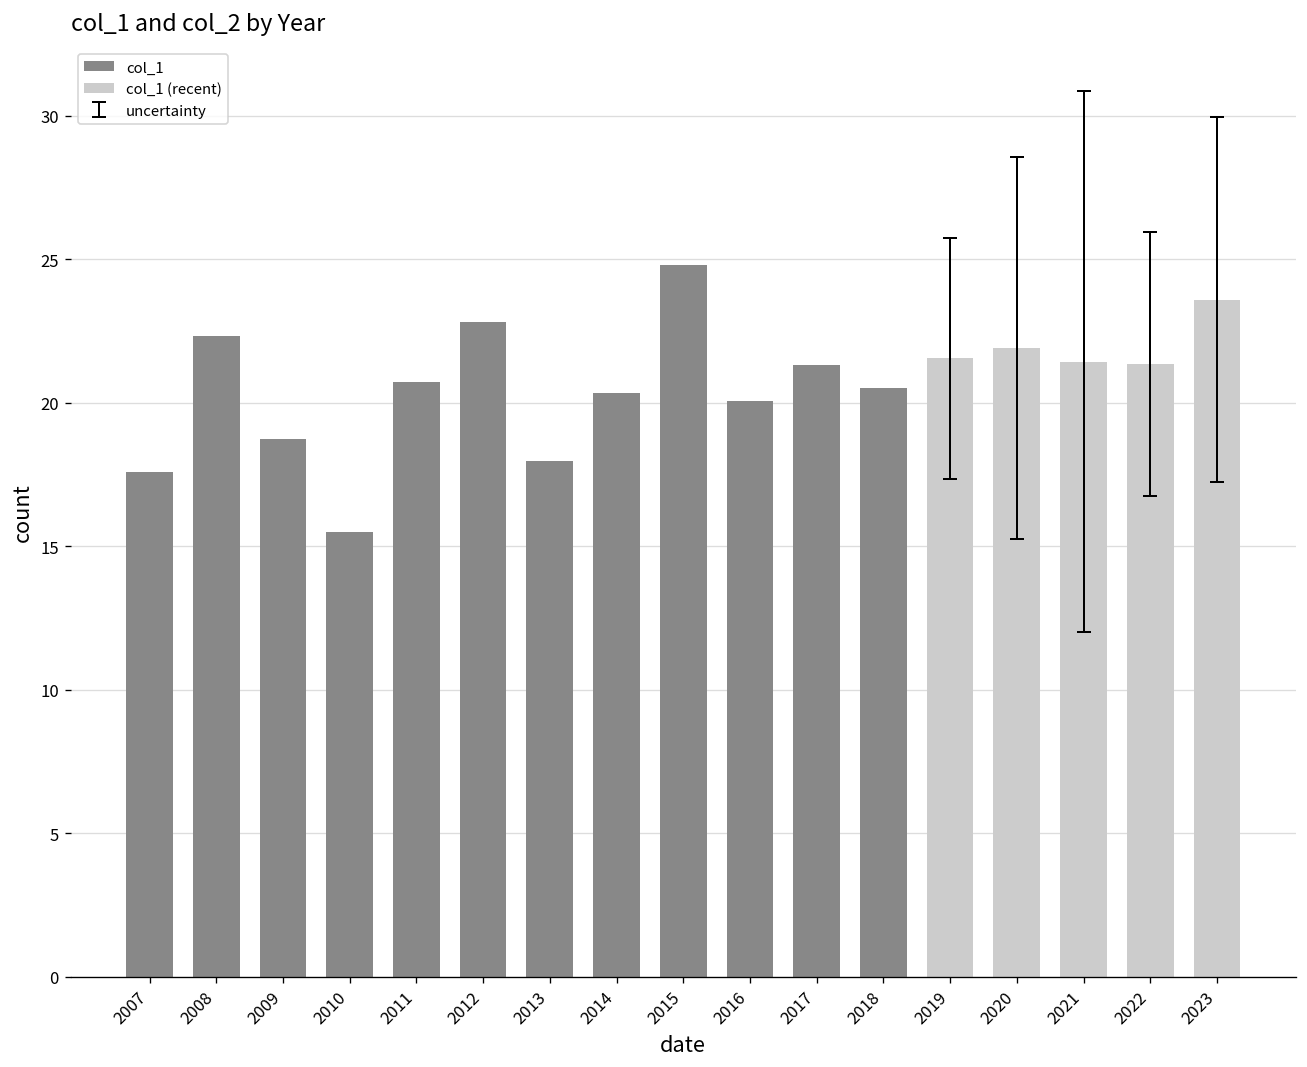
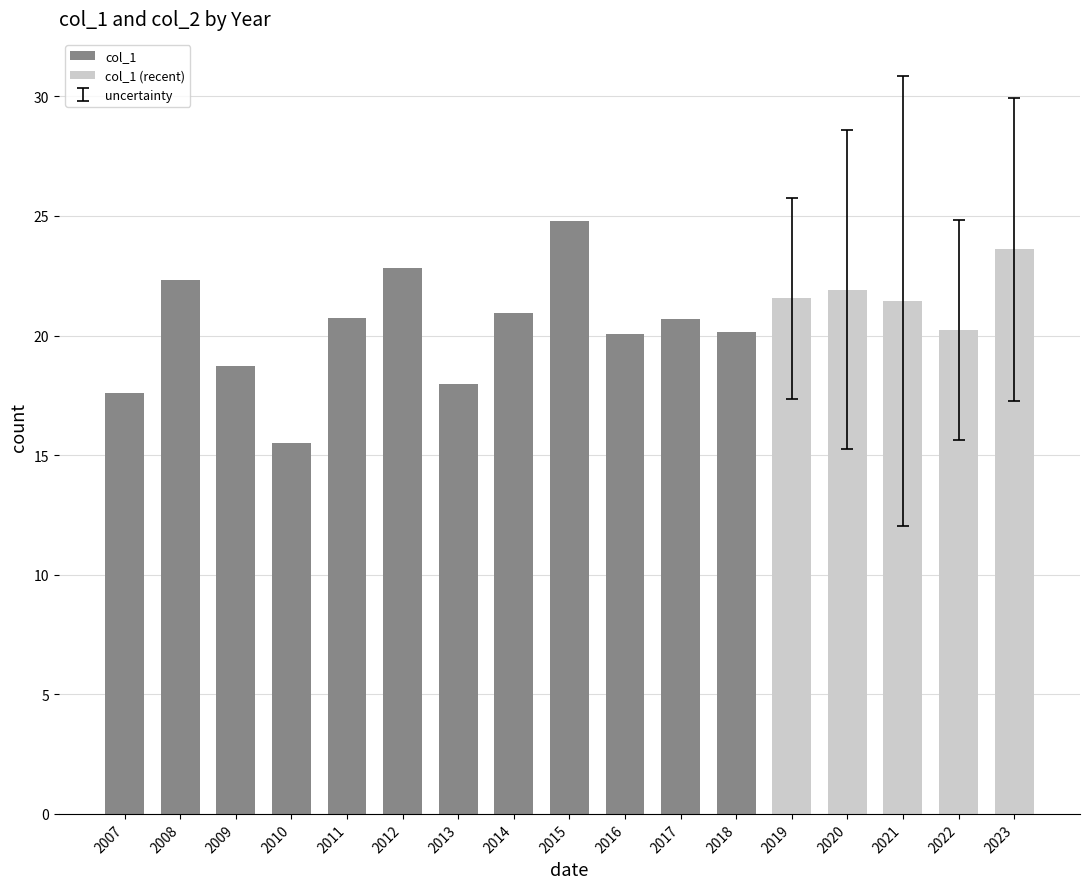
  {
    "col_1": {
      "2007": 17.6,
      "2008": 22.3,
      "2009": 18.7,
      "2010": 15.5,
      "2011": 20.7,
      "2012": 22.8,
      "2013": 18.0,
-     "2014": 20.3,
+     "2014": 20.9,
      "2015": 24.8,
      "2016": 20.1,
-     "2017": 21.3,
-     "2018": 20.5
+     "2017": 20.7,
+     "2018": 20.1
    },
    "col_1 (recent)": {
      "2019": 21.6,
      "2020": 21.9,
      "2021": 21.4,
-     "2022": 21.4,
+     "2022": 20.2,
      "2023": 23.6
    }
  }
